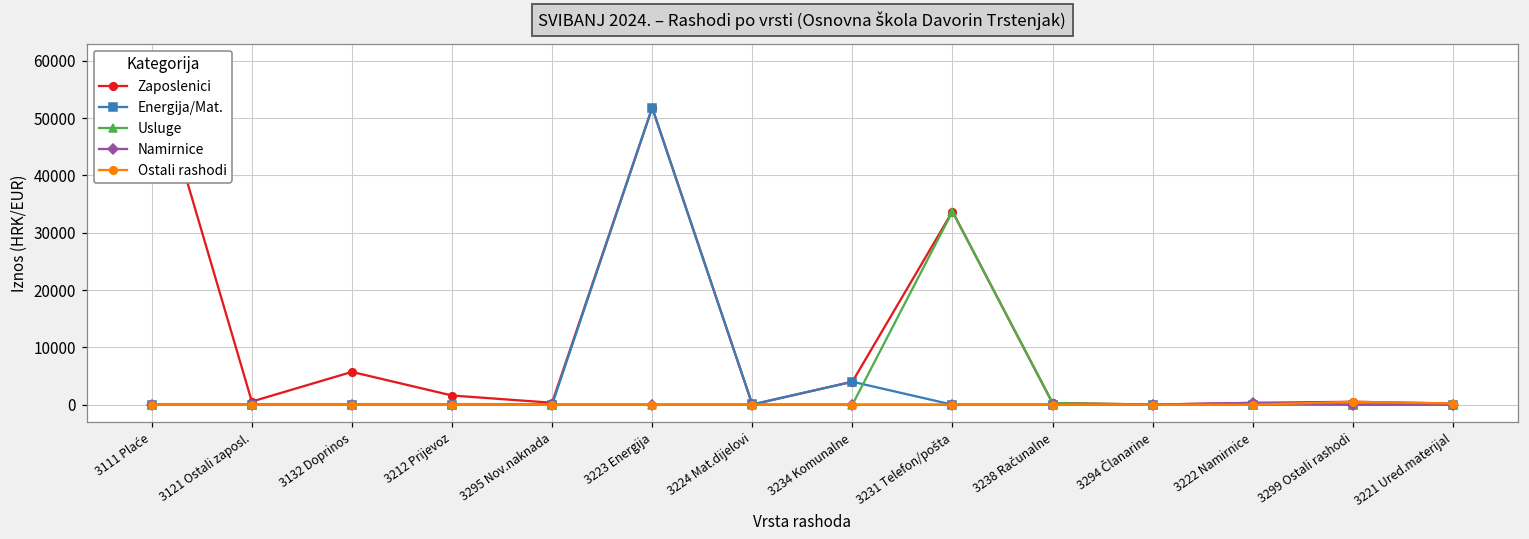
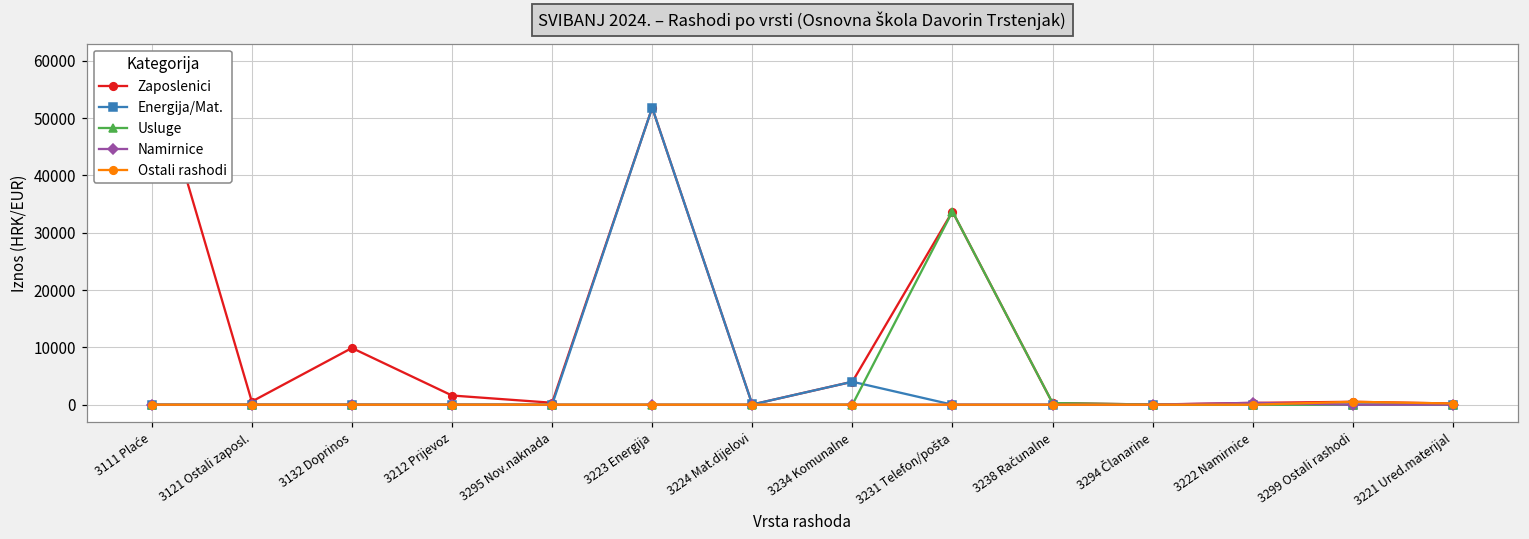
  {
    "Zaposlenici": {
      "3121 Ostali zaposl.": 1000,
-     "3132 Doprinos": 6000,
+     "3132 Doprinos": 10000,
      "3212 Prijevoz": 2000
    }
  }
